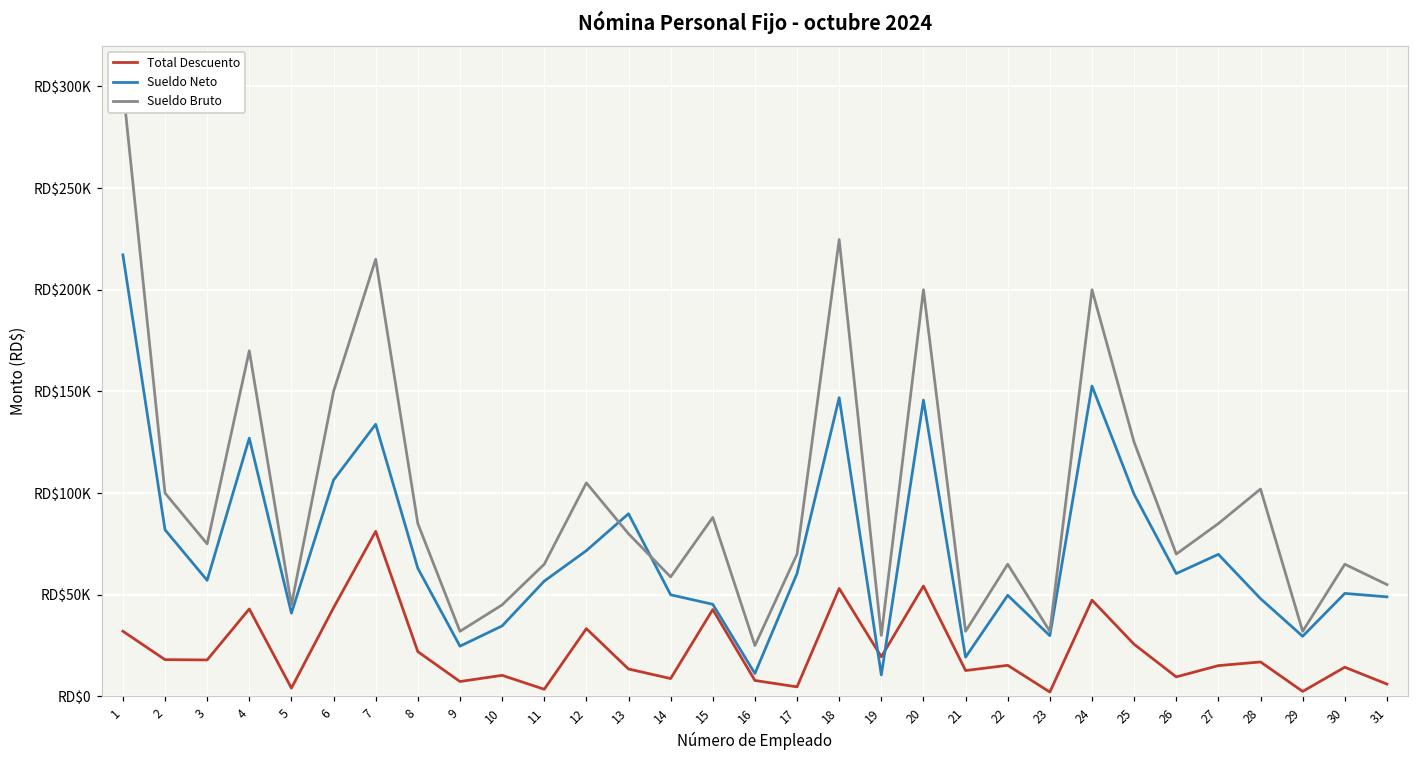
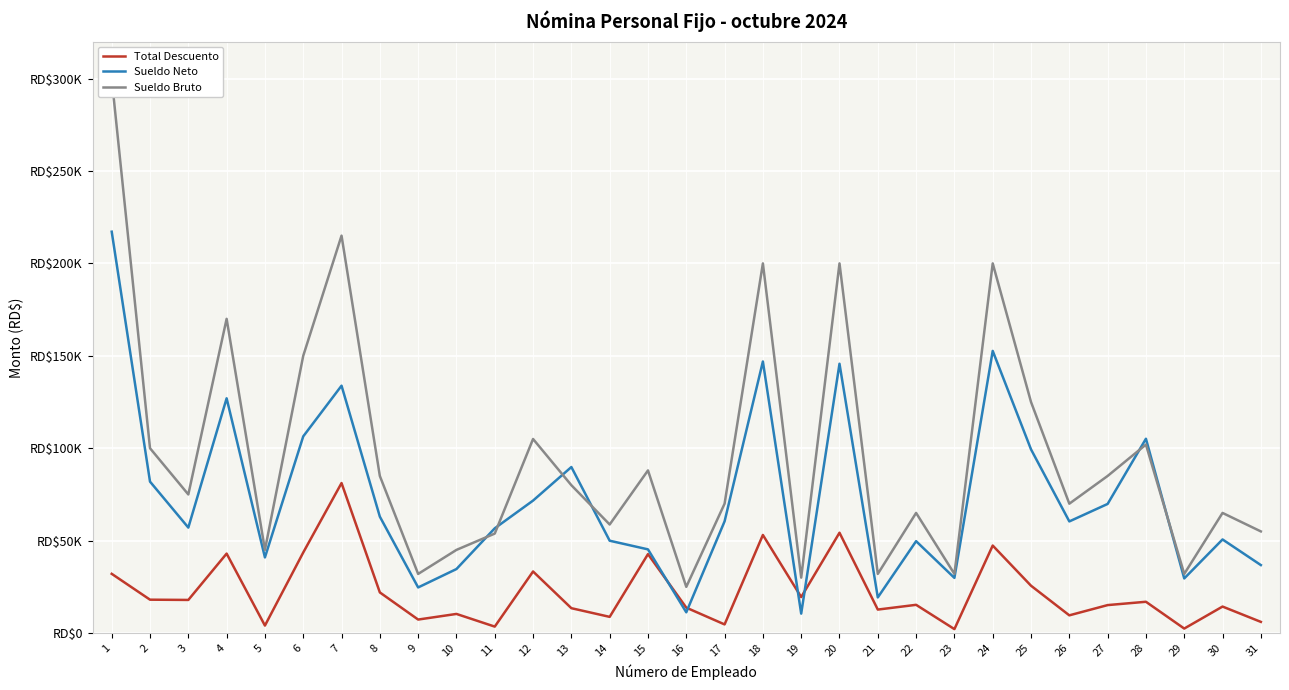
  {
    "Total Descuento": {
      "1": "RD$32000",
      "2": "RD$18000",
      "3": "RD$18000",
      "4": "RD$43000",
      "5": "RD$4000",
      "6": "RD$44000",
      "7": "RD$81000",
      "8": "RD$22000",
      "9": "RD$7000",
      "10": "RD$10000",
      "11": "RD$4000",
      "12": "RD$33000",
      "13": "RD$13000",
      "14": "RD$9000",
      "15": "RD$43000",
-     "16": "RD$8000",
+     "16": "RD$14000",
      "17": "RD$5000",
      "18": "RD$53000",
      "19": "RD$19000",
      "20": "RD$54000",
      "21": "RD$13000",
      "22": "RD$15000",
      "23": "RD$2000",
      "24": "RD$47000",
      "25": "RD$26000",
      "26": "RD$10000",
      "27": "RD$15000",
      "28": "RD$17000",
      "29": "RD$2000",
      "30": "RD$14000",
      "31": "RD$6000"
    },
    "Sueldo Neto": {
      "1": "RD$217000",
      "2": "RD$82000",
      "3": "RD$57000",
      "4": "RD$127000",
      "5": "RD$41000",
      "6": "RD$106000",
      "7": "RD$134000",
      "8": "RD$63000",
      "9": "RD$25000",
      "10": "RD$35000",
      "11": "RD$57000",
      "12": "RD$72000",
      "13": "RD$90000",
      "14": "RD$50000",
      "15": "RD$45000",
      "16": "RD$11000",
      "17": "RD$60000",
      "18": "RD$147000",
      "19": "RD$11000",
      "20": "RD$146000",
      "21": "RD$19000",
      "22": "RD$50000",
      "23": "RD$30000",
      "24": "RD$153000",
      "25": "RD$99000",
      "26": "RD$60000",
      "27": "RD$70000",
-     "28": "RD$48000",
+     "28": "RD$105000",
      "29": "RD$30000",
      "30": "RD$51000",
-     "31": "RD$49000"
+     "31": "RD$37000"
    },
    "Sueldo Bruto": {
      "2": "RD$100000",
      "3": "RD$75000",
      "4": "RD$170000",
      "5": "RD$45000",
      "6": "RD$150000",
      "7": "RD$215000",
      "8": "RD$85000",
      "9": "RD$32000",
      "10": "RD$45000",
-     "11": "RD$65000",
+     "11": "RD$54000",
      "12": "RD$105000",
      "13": "RD$80000",
      "14": "RD$59000",
      "15": "RD$88000",
      "16": "RD$25000",
      "17": "RD$70000",
-     "18": "RD$225000",
+     "18": "RD$200000",
      "19": "RD$30000",
      "20": "RD$200000",
      "21": "RD$32000",
      "22": "RD$65000",
      "23": "RD$32000",
      "24": "RD$200000",
      "25": "RD$125000",
      "26": "RD$70000",
      "27": "RD$85000",
      "28": "RD$102000",
      "29": "RD$32000",
      "30": "RD$65000",
      "31": "RD$55000"
    }
  }
